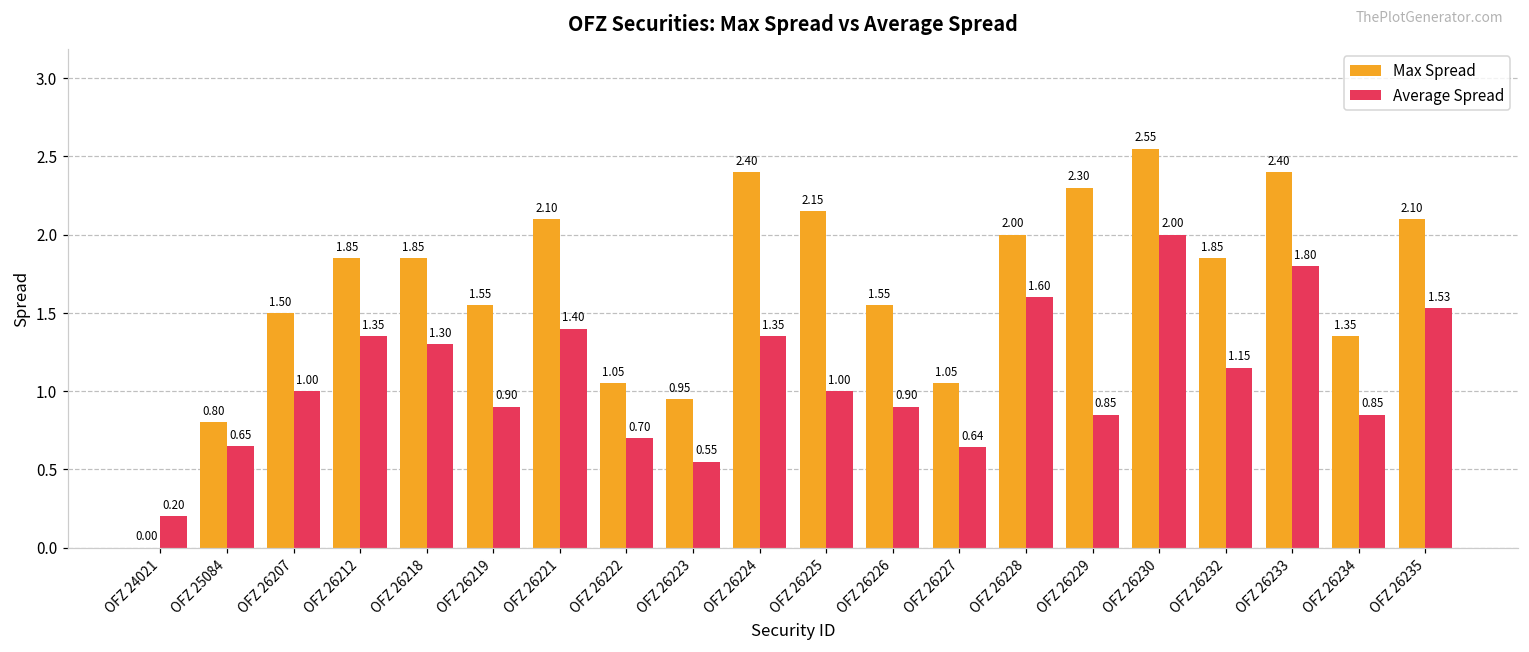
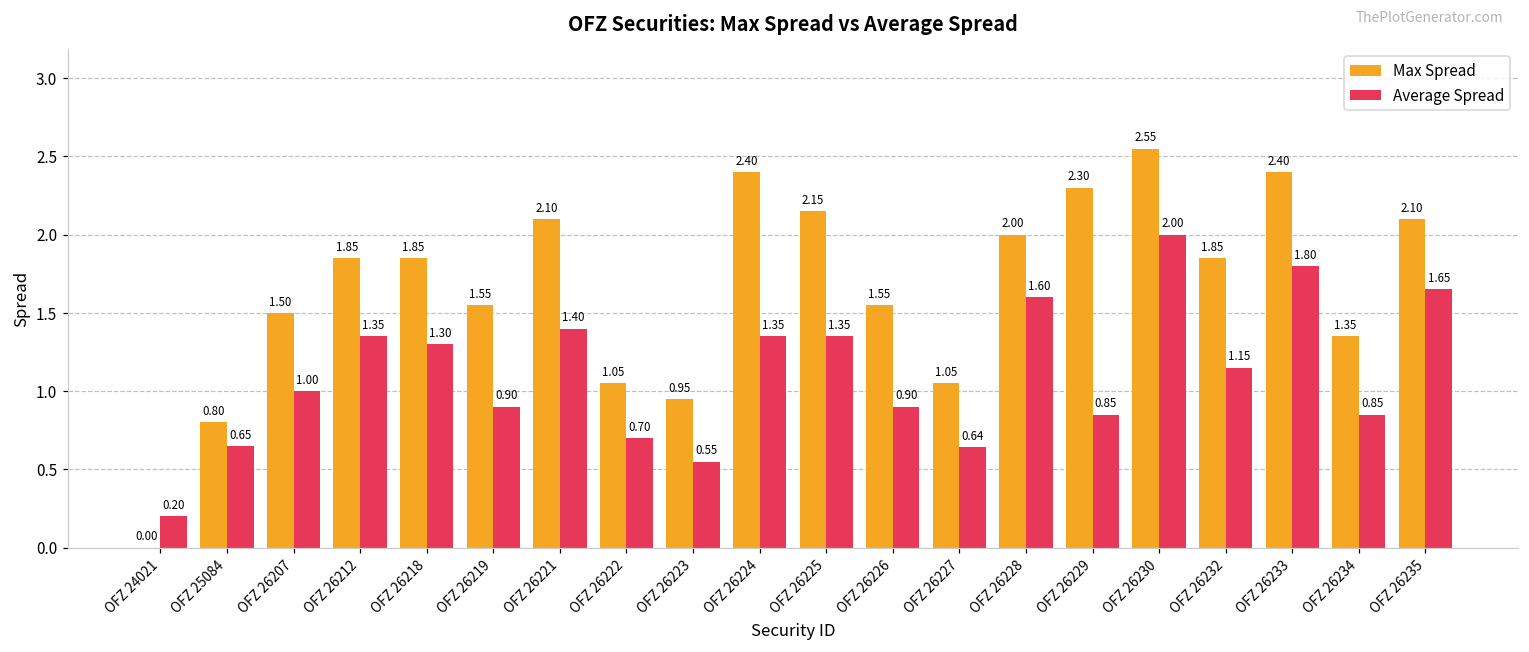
  {
    "Max Spread": {
      "OFZ 24021": 0.00,
      "OFZ 25084": 0.80,
      "OFZ 26207": 1.50,
      "OFZ 26212": 1.85,
      "OFZ 26218": 1.85,
      "OFZ 26219": 1.55,
      "OFZ 26221": 2.10,
      "OFZ 26222": 1.05,
      "OFZ 26223": 0.95,
      "OFZ 26224": 2.40,
      "OFZ 26225": 2.15,
      "OFZ 26226": 1.55,
      "OFZ 26227": 1.05,
      "OFZ 26228": 2.00,
      "OFZ 26229": 2.30,
      "OFZ 26230": 2.55,
      "OFZ 26232": 1.85,
      "OFZ 26233": 2.40,
      "OFZ 26234": 1.35,
      "OFZ 26235": 2.10
    },
    "Average Spread": {
      "OFZ 24021": 0.20,
      "OFZ 25084": 0.65,
      "OFZ 26207": 1.00,
      "OFZ 26212": 1.35,
      "OFZ 26218": 1.30,
      "OFZ 26219": 0.90,
      "OFZ 26221": 1.40,
      "OFZ 26222": 0.70,
      "OFZ 26223": 0.55,
      "OFZ 26224": 1.35,
-     "OFZ 26225": 1.00,
+     "OFZ 26225": 1.35,
      "OFZ 26226": 0.90,
      "OFZ 26227": 0.64,
      "OFZ 26228": 1.60,
      "OFZ 26229": 0.85,
      "OFZ 26230": 2.00,
      "OFZ 26232": 1.15,
      "OFZ 26233": 1.80,
      "OFZ 26234": 0.85,
-     "OFZ 26235": 1.53
+     "OFZ 26235": 1.65
    }
  }
